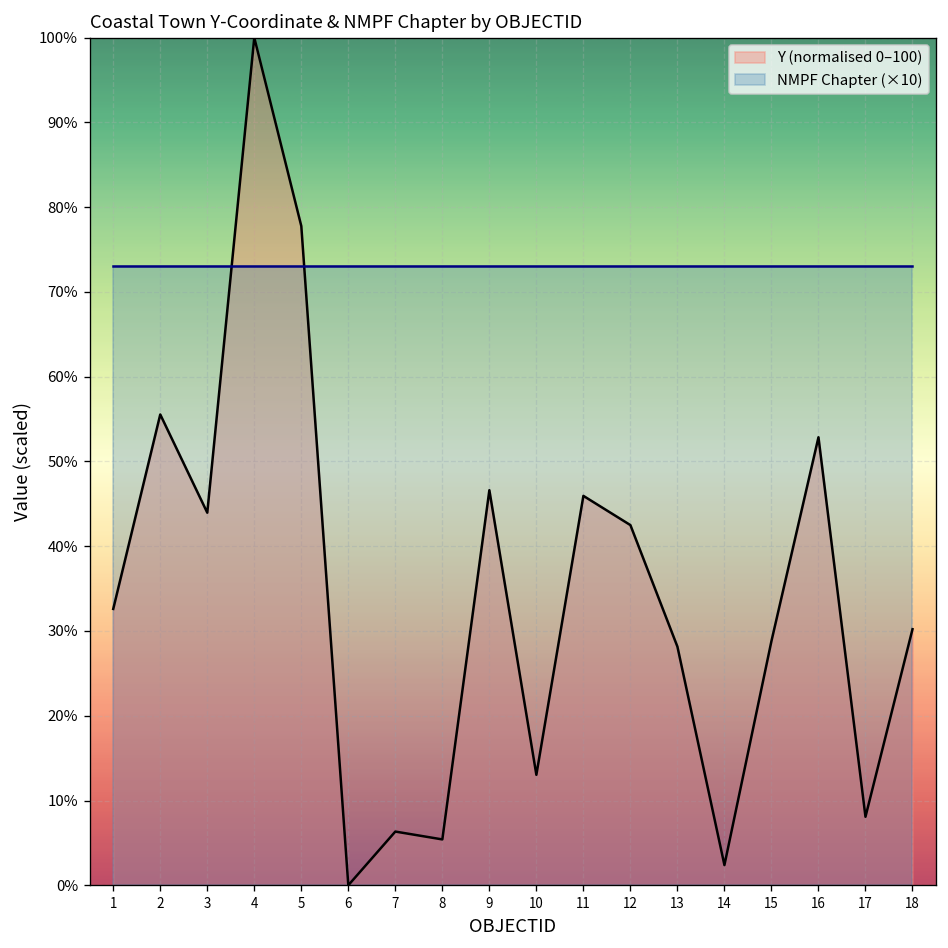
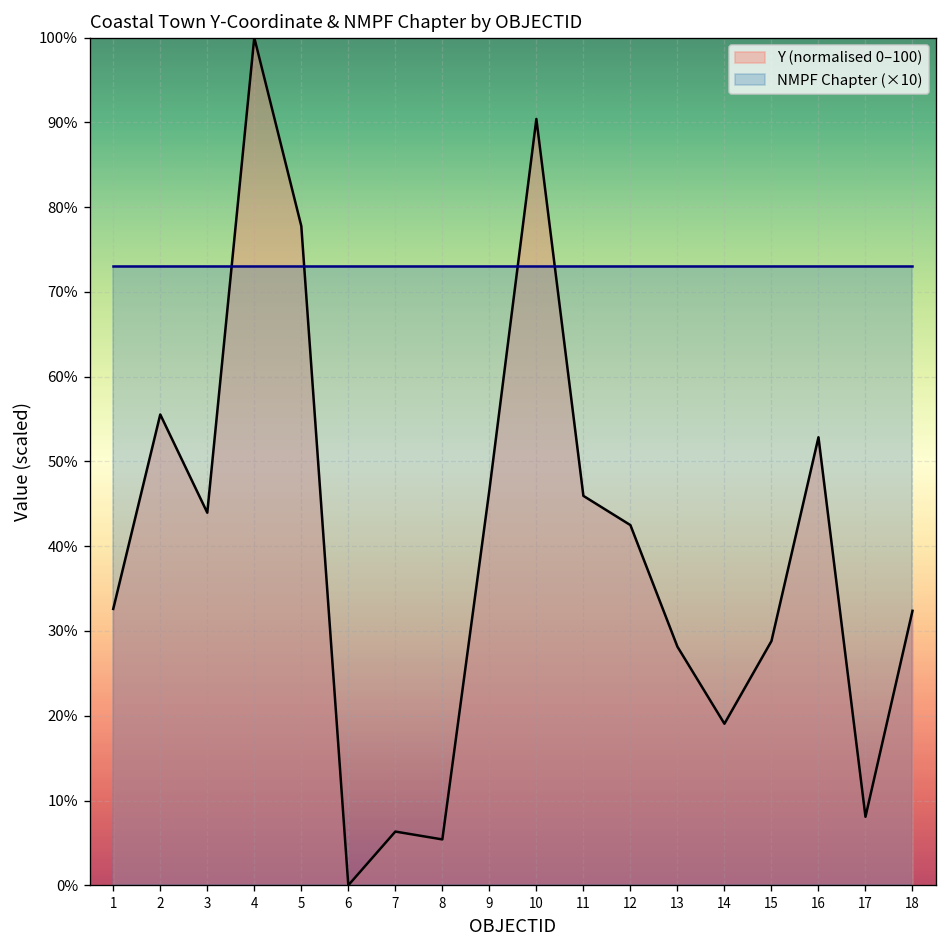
  {
    "Y (normalised 0–100)": {
      "1": "33%",
      "2": "56%",
      "3": "44%",
      "4": "100%",
      "5": "78%",
      "6": "0%",
      "7": "6%",
      "8": "5%",
      "9": "47%",
-     "10": "13%",
+     "10": "90%",
      "11": "46%",
      "12": "42%",
      "13": "28%",
-     "14": "2%",
+     "14": "19%",
      "15": "29%",
      "16": "53%",
      "17": "8%",
-     "18": "30%"
+     "18": "32%"
    },
    "NMPF Chapter (×10)": {
      "1": "73%",
      "2": "73%",
      "3": "73%",
      "4": "73%",
      "5": "73%",
      "6": "73%",
      "7": "73%",
      "8": "73%",
      "9": "73%",
      "10": "73%",
      "11": "73%",
      "12": "73%",
      "13": "73%",
      "14": "73%",
      "15": "73%",
      "16": "73%",
      "17": "73%",
      "18": "73%"
    }
  }
